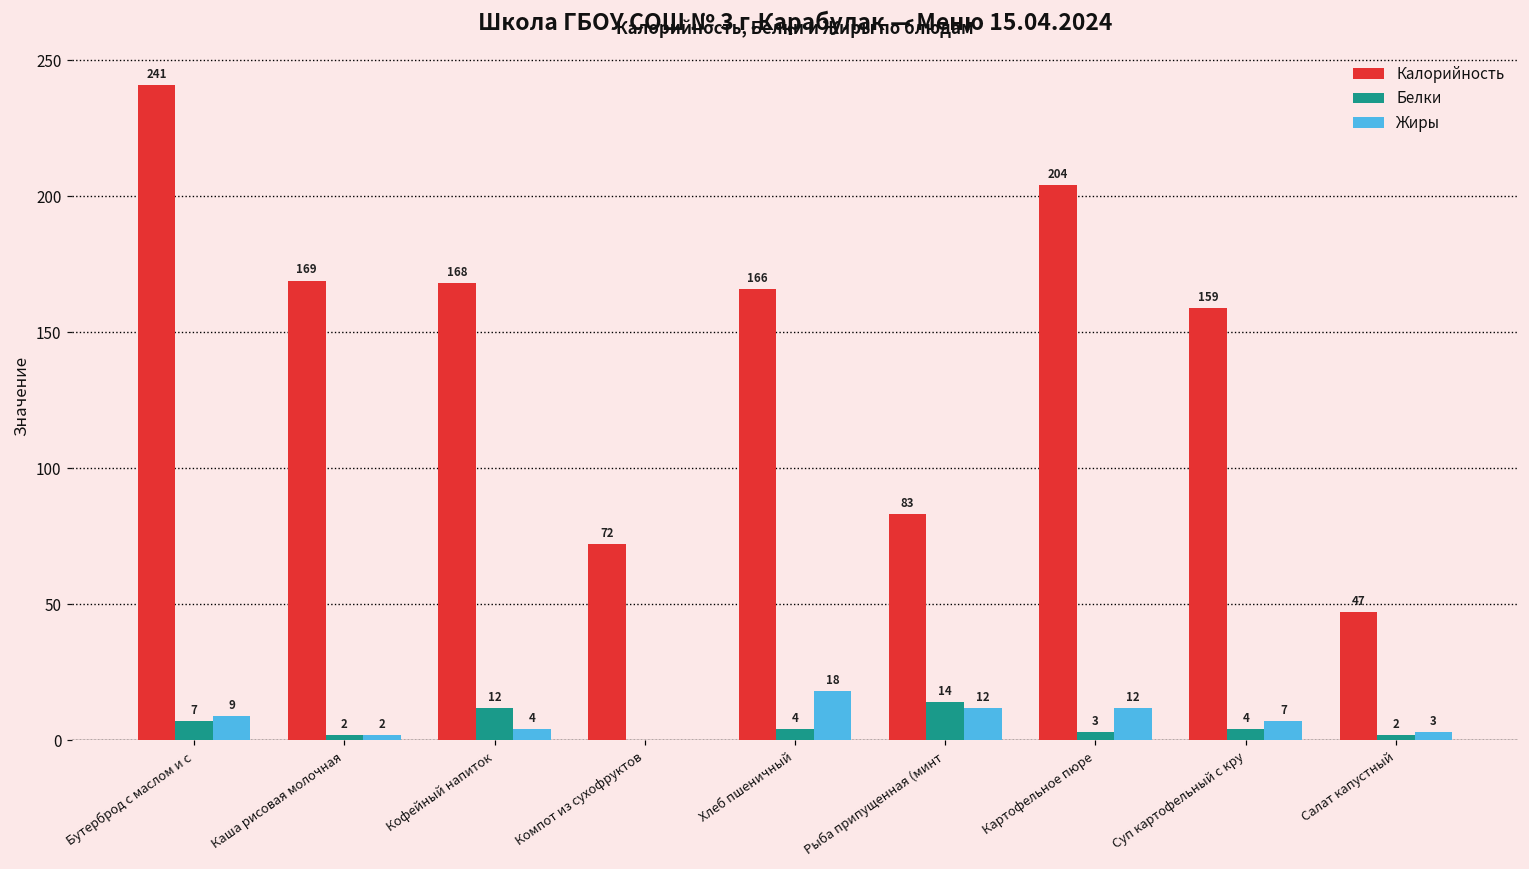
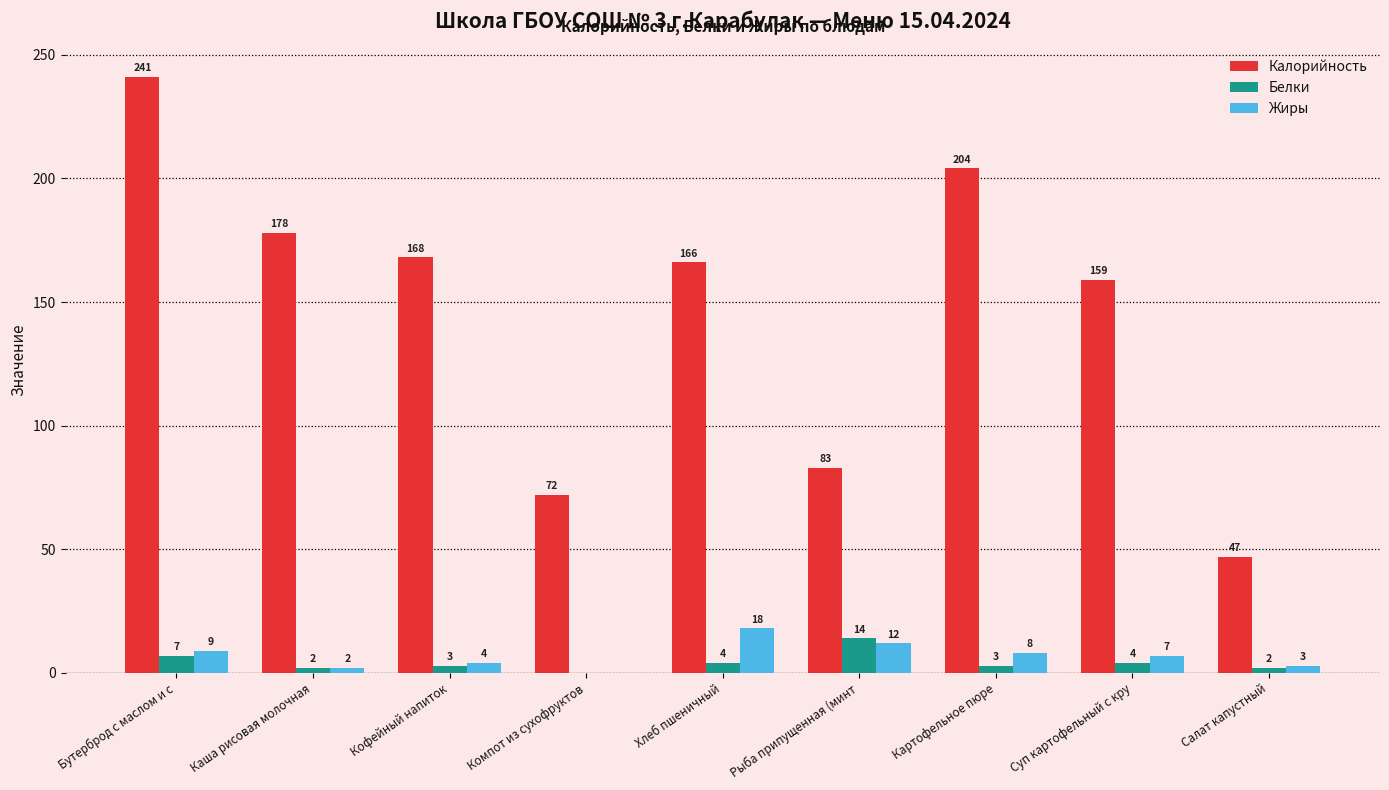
  {
    "Калорийность": {
      "Бутерброд с маслом и с": 241,
-     "Каша рисовая молочная": 169,
+     "Каша рисовая молочная": 178,
      "Кофейный напиток": 168,
      "Компот из сухофруктов": 72,
      "Хлеб пшеничный": 166,
      "Рыба припущенная (минт": 83,
      "Картофельное пюре": 204,
      "Суп картофельный с кру": 159,
      "Салат капустный": 47
    },
    "Белки": {
      "Бутерброд с маслом и с": 7,
      "Каша рисовая молочная": 2,
-     "Кофейный напиток": 12,
+     "Кофейный напиток": 3,
      "Хлеб пшеничный": 4,
      "Рыба припущенная (минт": 14,
      "Картофельное пюре": 3,
      "Суп картофельный с кру": 4,
      "Салат капустный": 2
    },
    "Жиры": {
      "Бутерброд с маслом и с": 9,
      "Каша рисовая молочная": 2,
      "Кофейный напиток": 4,
      "Хлеб пшеничный": 18,
      "Рыба припущенная (минт": 12,
-     "Картофельное пюре": 12,
+     "Картофельное пюре": 8,
      "Суп картофельный с кру": 7,
      "Салат капустный": 3
    }
  }
